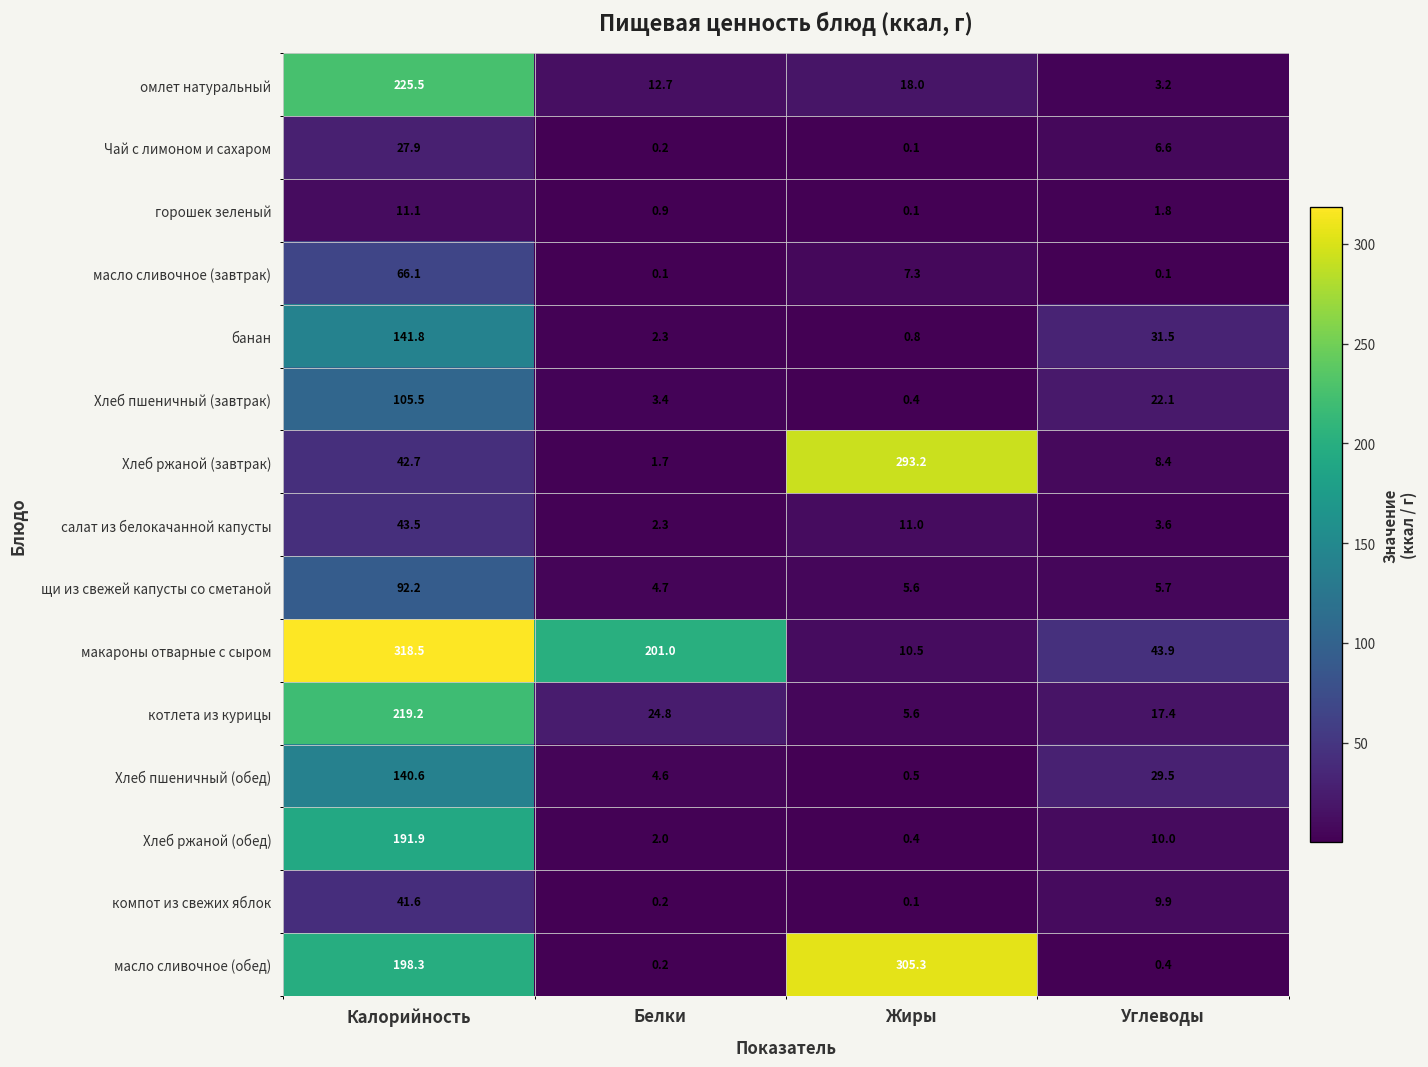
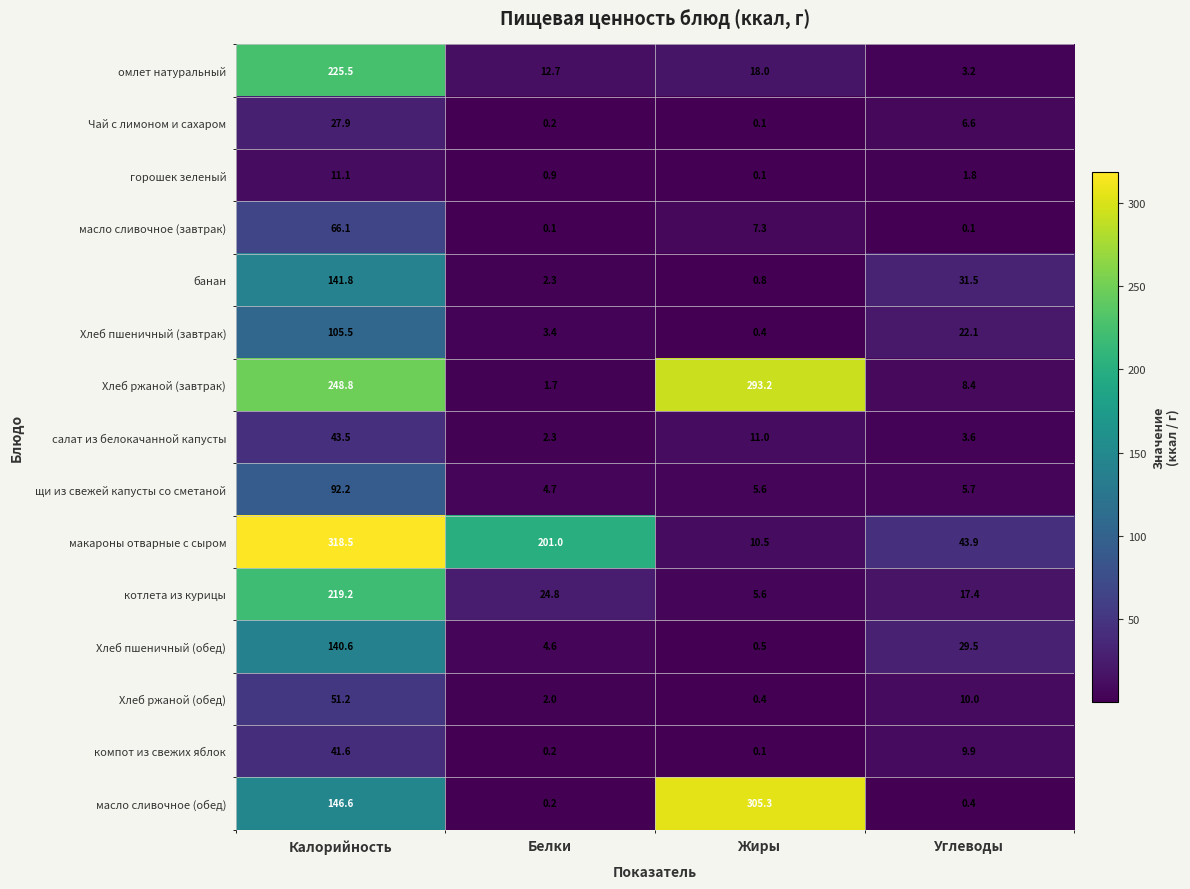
  {
    "омлет натуральный": {
      "Калорийность": 225.5,
      "Белки": 12.7,
      "Жиры": 18.0,
      "Углеводы": 3.2
    },
    "Чай с лимоном и сахаром": {
      "Калорийность": 27.9,
      "Белки": 0.2,
      "Жиры": 0.1,
      "Углеводы": 6.6
    },
    "горошек зеленый": {
      "Калорийность": 11.1,
      "Белки": 0.9,
      "Жиры": 0.1,
      "Углеводы": 1.8
    },
    "масло сливочное (завтрак)": {
      "Калорийность": 66.1,
      "Белки": 0.1,
      "Жиры": 7.3,
      "Углеводы": 0.1
    },
    "банан": {
      "Калорийность": 141.8,
      "Белки": 2.3,
      "Жиры": 0.8,
      "Углеводы": 31.5
    },
    "Хлеб пшеничный (завтрак)": {
      "Калорийность": 105.5,
      "Белки": 3.4,
      "Жиры": 0.4,
      "Углеводы": 22.1
    },
    "Хлеб ржаной (завтрак)": {
-     "Калорийность": 42.7,
+     "Калорийность": 248.8,
      "Белки": 1.7,
      "Жиры": 293.2,
      "Углеводы": 8.4
    },
    "салат из белокачанной капусты": {
      "Калорийность": 43.5,
      "Белки": 2.3,
      "Жиры": 11.0,
      "Углеводы": 3.6
    },
    "щи из свежей капусты со сметаной": {
      "Калорийность": 92.2,
      "Белки": 4.7,
      "Жиры": 5.6,
      "Углеводы": 5.7
    },
    "макароны отварные с сыром": {
      "Калорийность": 318.5,
      "Белки": 201.0,
      "Жиры": 10.5,
      "Углеводы": 43.9
    },
    "котлета из курицы": {
      "Калорийность": 219.2,
      "Белки": 24.8,
      "Жиры": 5.6,
      "Углеводы": 17.4
    },
    "Хлеб пшеничный (обед)": {
      "Калорийность": 140.6,
      "Белки": 4.6,
      "Жиры": 0.5,
      "Углеводы": 29.5
    },
    "Хлеб ржаной (обед)": {
-     "Калорийность": 191.9,
+     "Калорийность": 51.2,
      "Белки": 2.0,
      "Жиры": 0.4,
      "Углеводы": 10.0
    },
    "компот из свежих яблок": {
      "Калорийность": 41.6,
      "Белки": 0.2,
      "Жиры": 0.1,
      "Углеводы": 9.9
    },
    "масло сливочное (обед)": {
-     "Калорийность": 198.3,
+     "Калорийность": 146.6,
      "Белки": 0.2,
      "Жиры": 305.3,
      "Углеводы": 0.4
    }
  }
